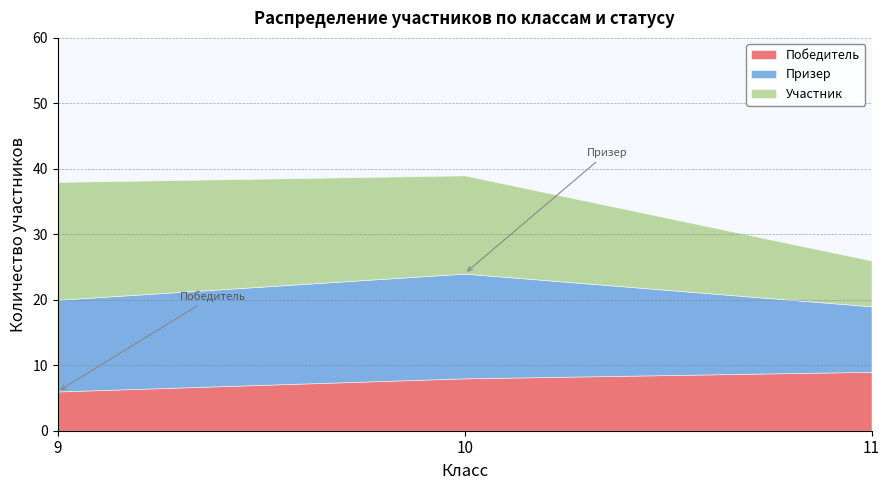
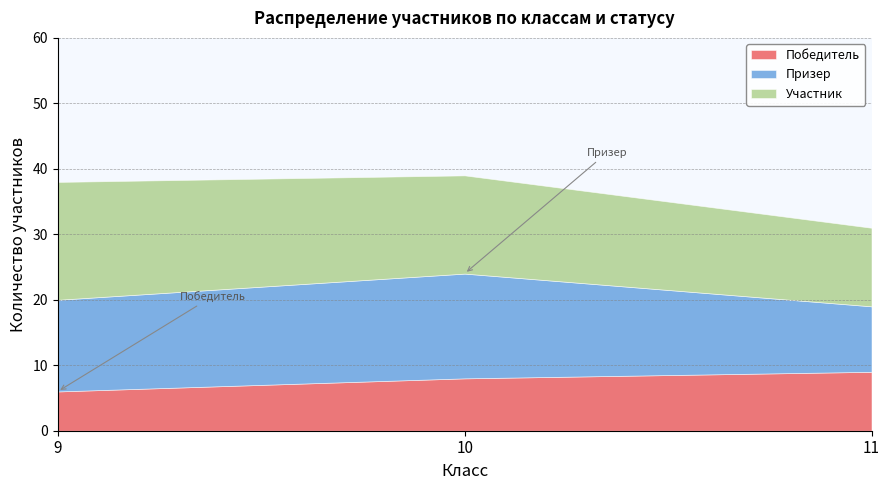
  {
    "Победитель": {
      "9": 6,
      "10": 8,
      "11": 9
    },
    "Призер": {
      "9": 14,
      "10": 16,
      "11": 10
    },
    "Участник": {
      "9": 18,
      "10": 15,
-     "11": 7
+     "11": 12
    }
  }
